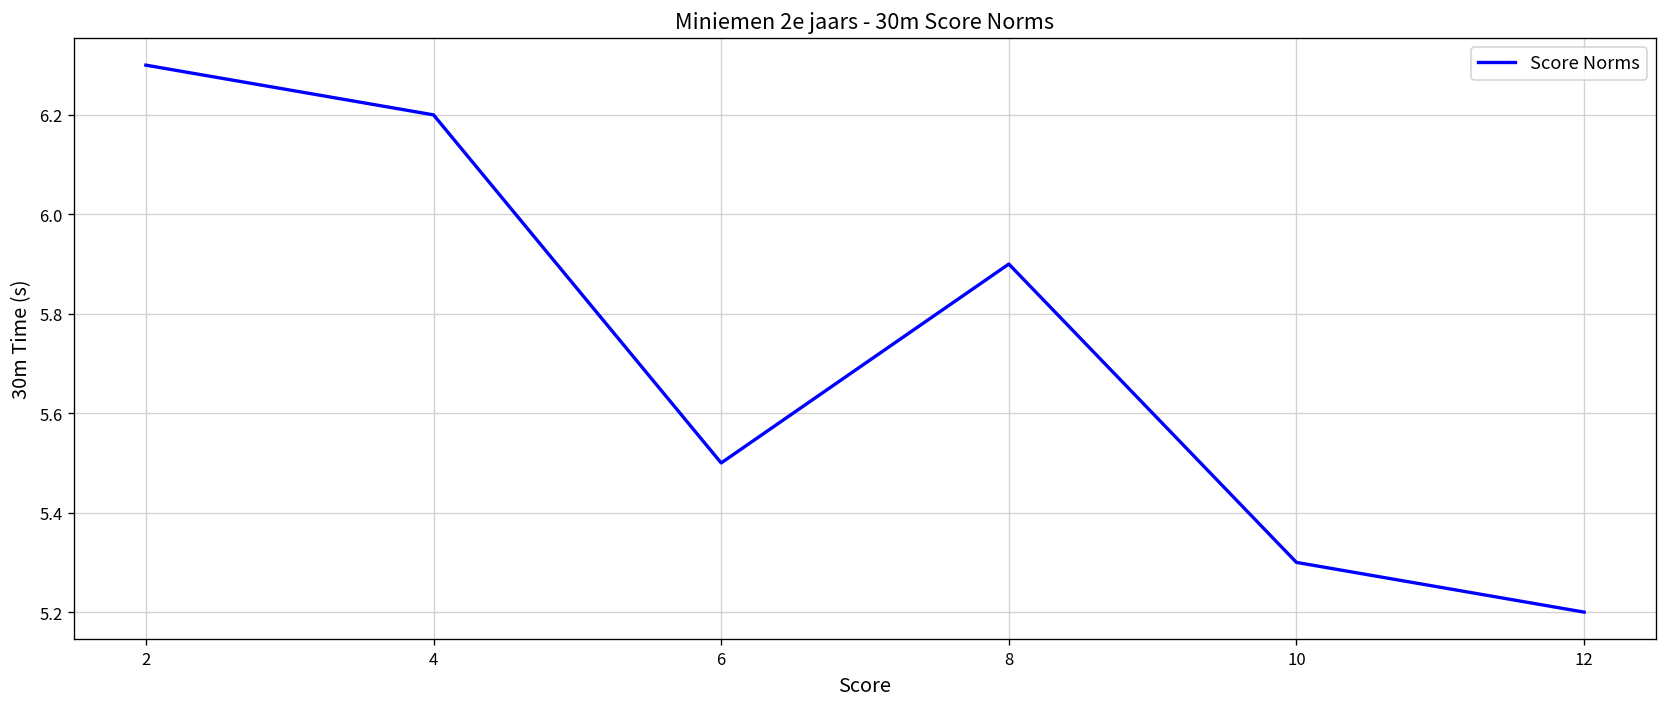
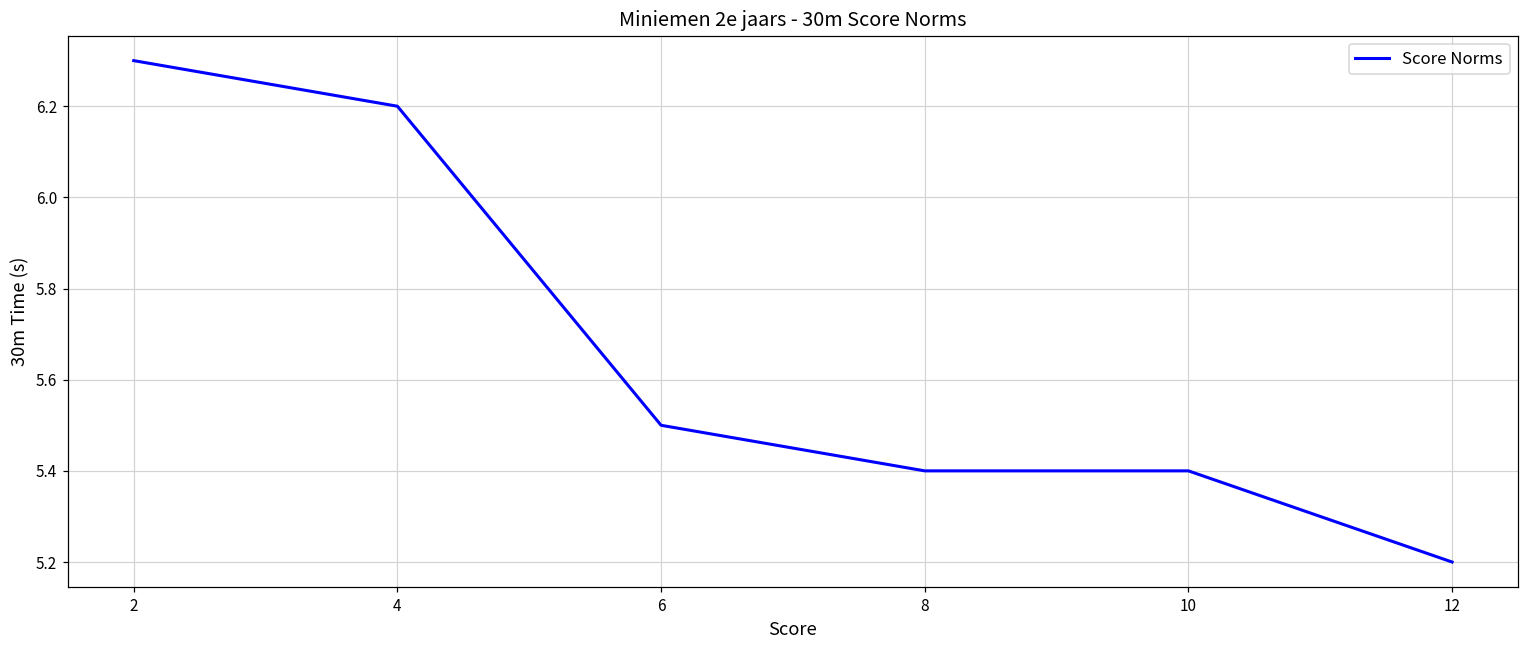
  {
    "2": 6.3,
    "4": 6.2,
    "6": 5.5,
-   "8": 5.9,
-   "10": 5.3,
+   "8": 5.4,
+   "10": 5.4,
    "12": 5.2
  }
